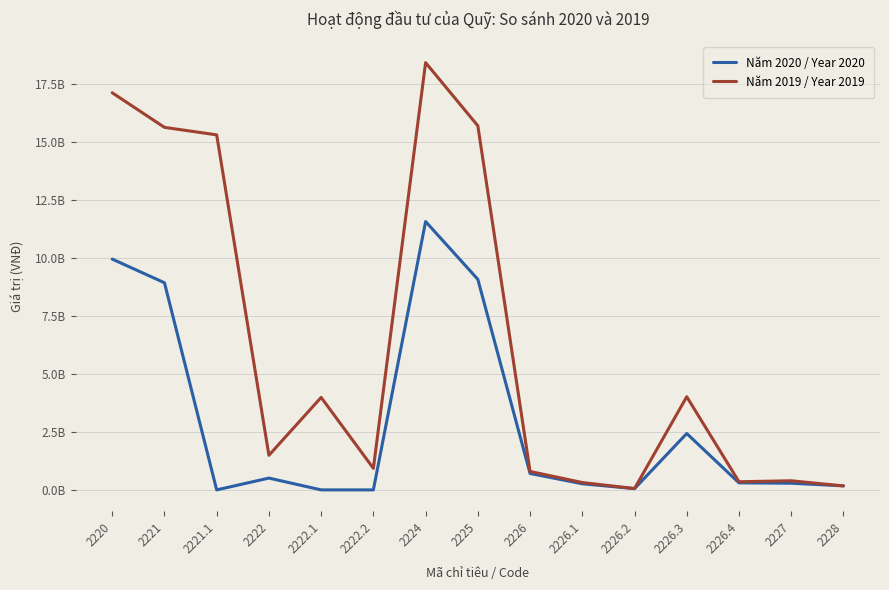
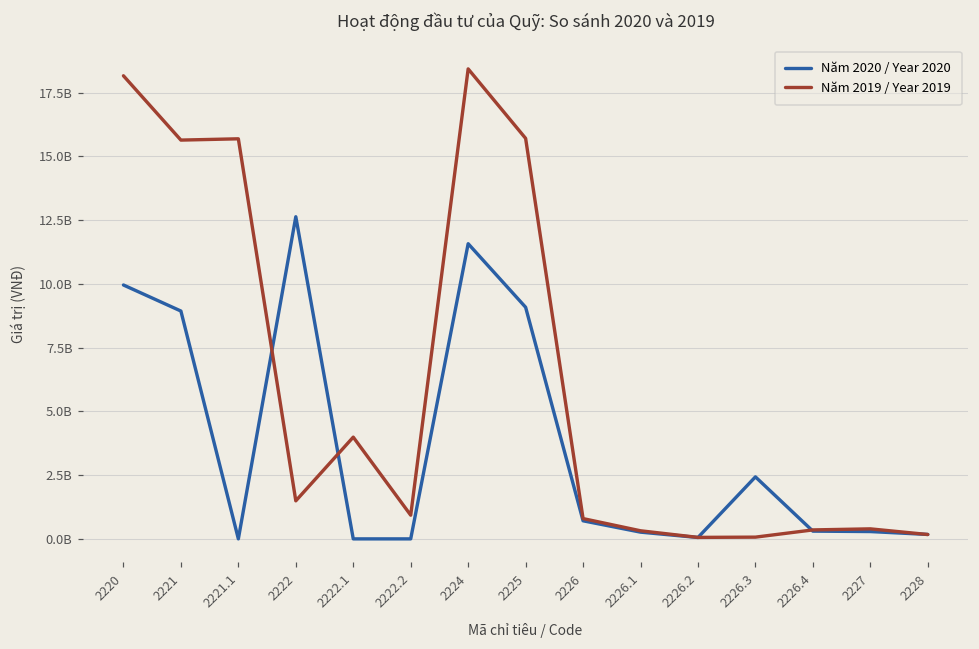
  {
    "Năm 2020 / Year 2020": {
      "2220": 10000000000,
      "2221": 8900000000,
      "2221.1": 0,
-     "2222": 500000000,
+     "2222": 12600000000,
      "2222.1": 0,
      "2222.2": 0,
      "2224": 11600000000,
      "2225": 9100000000,
      "2226.3": 2400000000
    },
    "Năm 2019 / Year 2019": {
-     "2220": 17100000000,
+     "2220": 18200000000,
      "2221": 15600000000,
-     "2221.1": 15300000000,
+     "2221.1": 15700000000,
      "2222": 1500000000,
      "2222.1": 4000000000,
      "2222.2": 900000000,
      "2224": 18400000000,
      "2225": 15700000000,
-     "2226.3": 4000000000
+     "2226.3": 100000000
    }
  }
